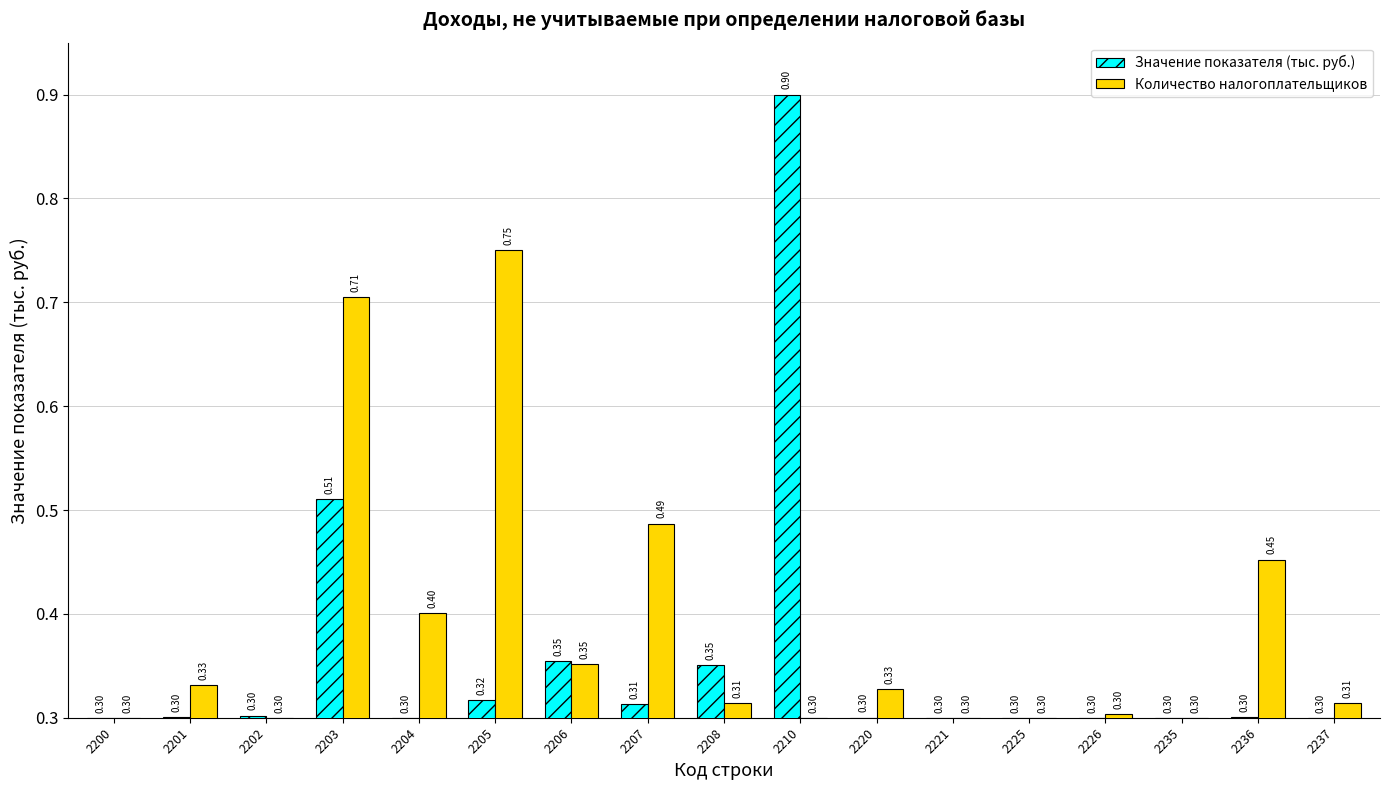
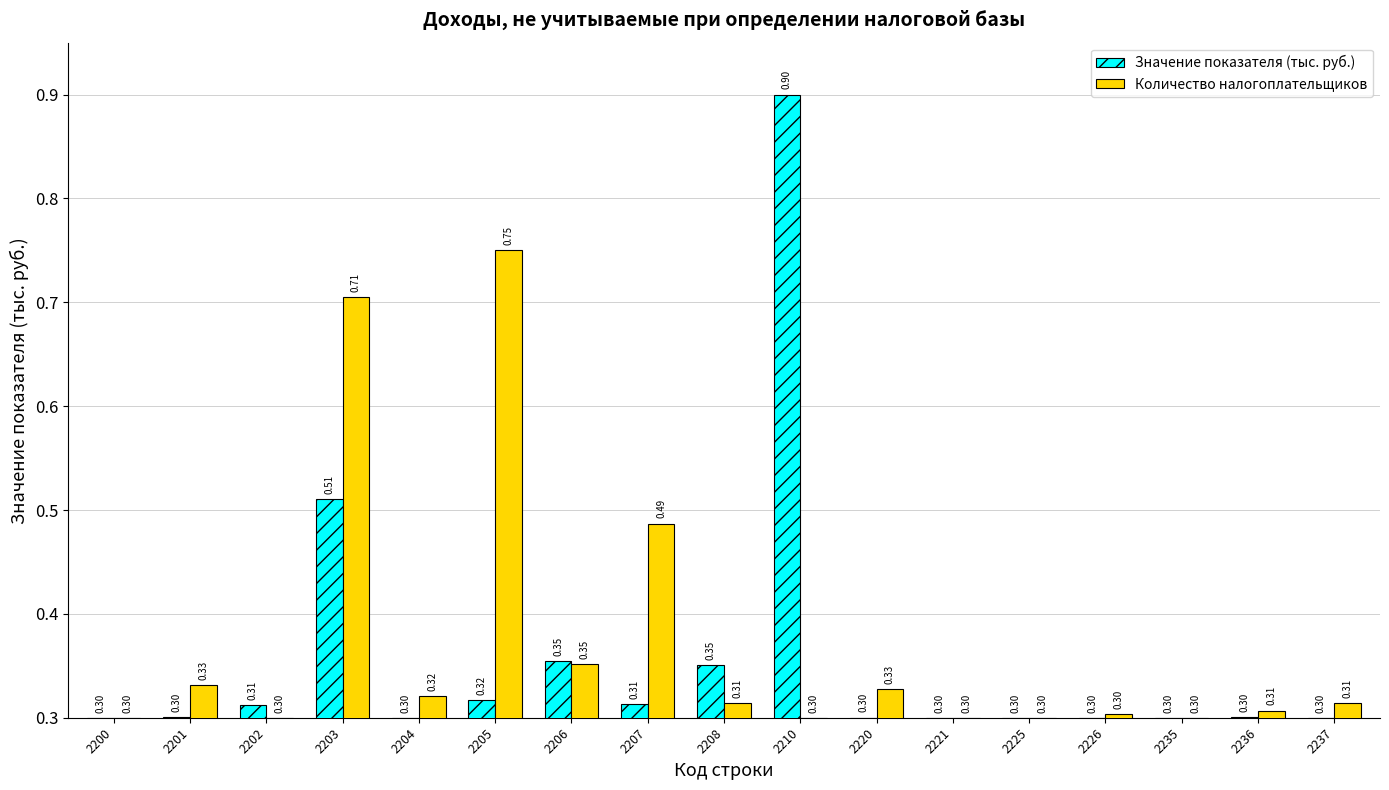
  {
    "Значение показателя (тыс. руб.)": {
      "2200": 0.30,
      "2201": 0.30,
-     "2202": 0.30,
+     "2202": 0.31,
      "2203": 0.51,
      "2204": 0.30,
      "2205": 0.32,
      "2206": 0.35,
      "2207": 0.31,
      "2208": 0.35,
      "2210": 0.90,
      "2220": 0.30,
      "2221": 0.30,
      "2225": 0.30,
      "2226": 0.30,
      "2235": 0.30,
      "2236": 0.30,
      "2237": 0.30
    },
    "Количество налогоплательщиков": {
      "2200": 0.30,
      "2201": 0.33,
      "2202": 0.30,
      "2203": 0.71,
-     "2204": 0.40,
+     "2204": 0.32,
      "2205": 0.75,
      "2206": 0.35,
      "2207": 0.49,
      "2208": 0.31,
      "2210": 0.30,
      "2220": 0.33,
      "2221": 0.30,
      "2225": 0.30,
      "2226": 0.30,
      "2235": 0.30,
-     "2236": 0.45,
+     "2236": 0.31,
      "2237": 0.31
    }
  }
